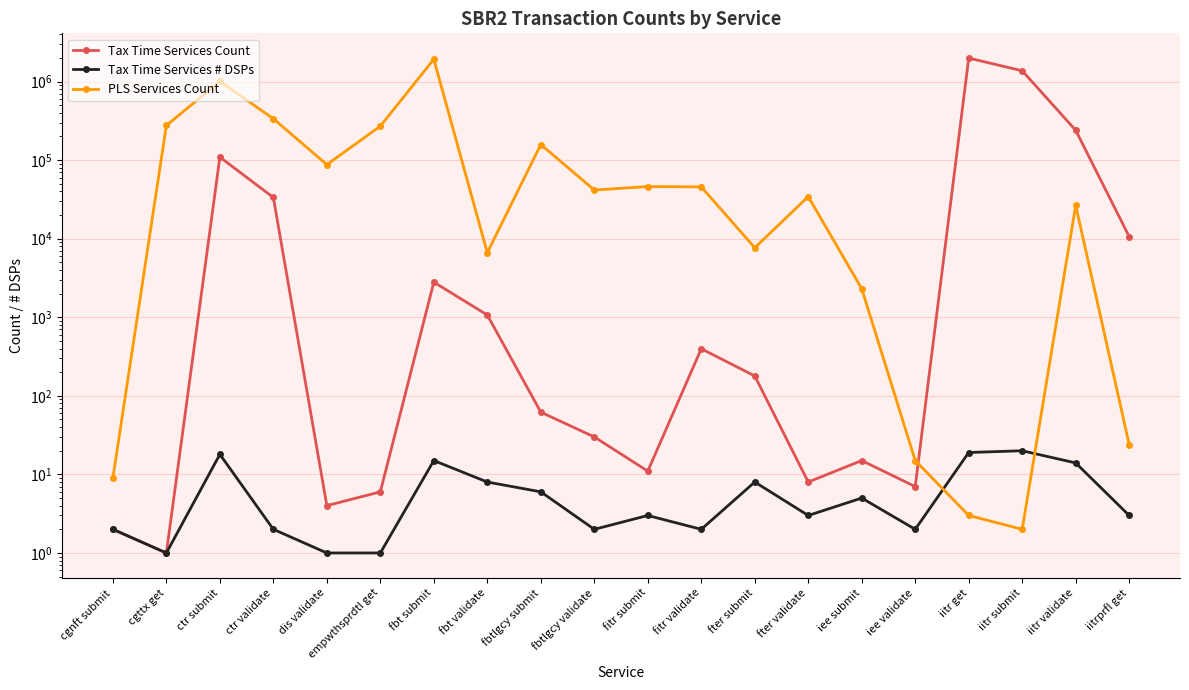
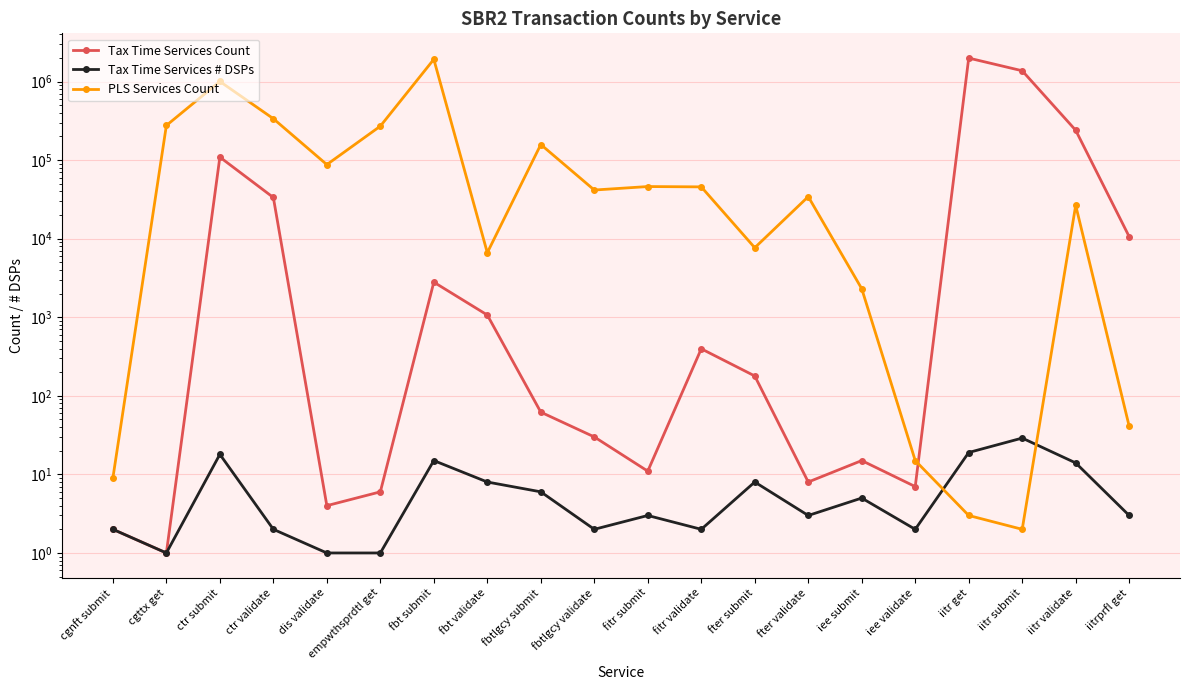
  {
    "Tax Time Services Count": {
      "ctr submit": 110000,
      "ctr validate": 33000,
      "dis validate": 4,
      "empwthsprdtl get": 6,
      "fbt submit": 2800,
      "fbt validate": 1100,
      "fbtlgcy submit": 60,
      "fbtlgcy validate": 30,
      "fitr submit": 11,
      "fitr validate": 400,
      "fter submit": 180,
      "fter validate": 8,
      "iee submit": 15,
      "iee validate": 7,
      "iitr get": 2000000,
      "iitr submit": 1400000,
      "iitr validate": 240000,
      "iitrprfl get": 11000
    },
    "Tax Time Services # DSPs": {
      "ctr submit": 18,
      "ctr validate": 2,
      "dis validate": 1,
      "empwthsprdtl get": 1,
      "fbt submit": 15,
      "fbt validate": 8,
      "fbtlgcy submit": 6,
      "fbtlgcy validate": 2,
      "fitr submit": 3,
      "fitr validate": 2,
      "fter submit": 8,
      "fter validate": 3,
      "iee submit": 5,
      "iee validate": 2,
      "iitr get": 19,
-     "iitr submit": 20,
+     "iitr submit": 29,
      "iitr validate": 14,
      "iitrprfl get": 3
    },
    "PLS Services Count": {
      "cgnft submit": 9,
      "cgttx get": 280000,
      "ctr validate": 340000,
      "dis validate": 90000,
      "empwthsprdtl get": 270000,
      "fbt submit": 1900000,
      "fbt validate": 7000,
      "fbtlgcy submit": 160000,
      "fbtlgcy validate": 40000,
      "fitr submit": 50000,
      "fitr validate": 50000,
      "fter submit": 8000,
      "fter validate": 30000,
      "iee submit": 2300,
      "iee validate": 15,
      "iitr get": 3,
      "iitr submit": 2,
      "iitr validate": 27000,
-     "iitrprfl get": 24
+     "iitrprfl get": 40
    }
  }
